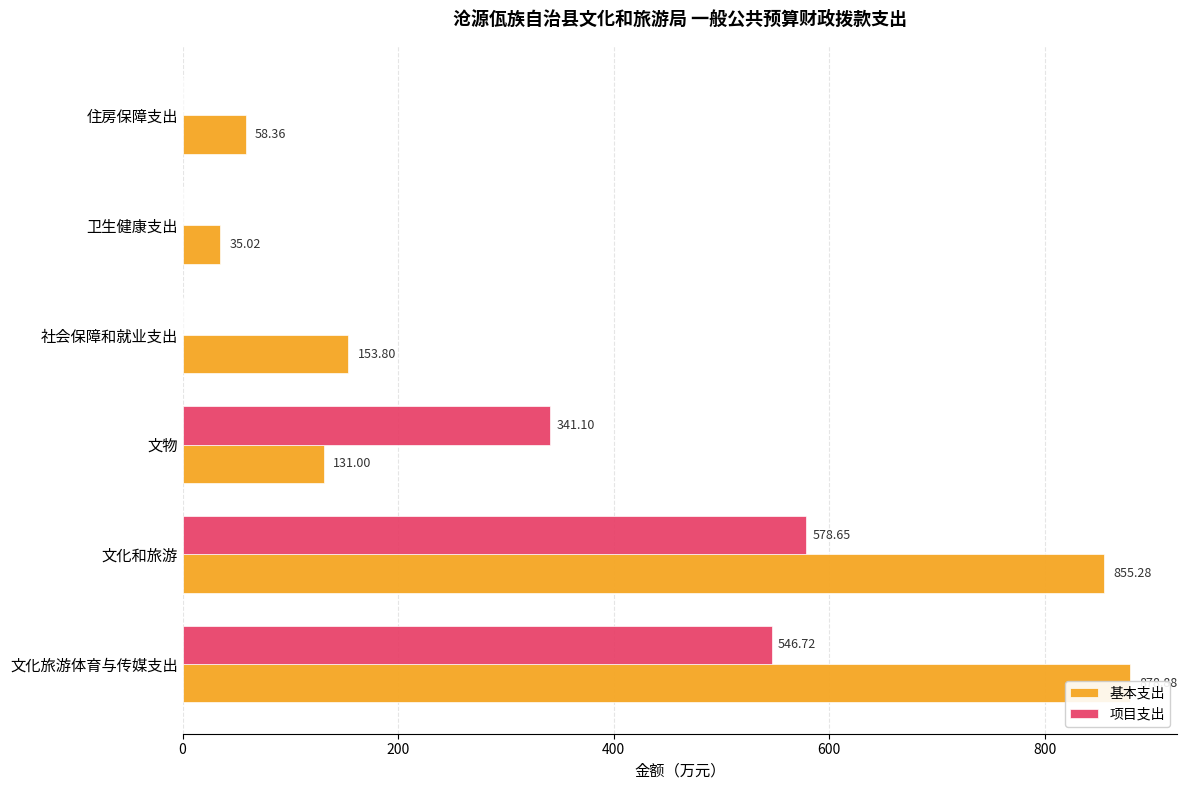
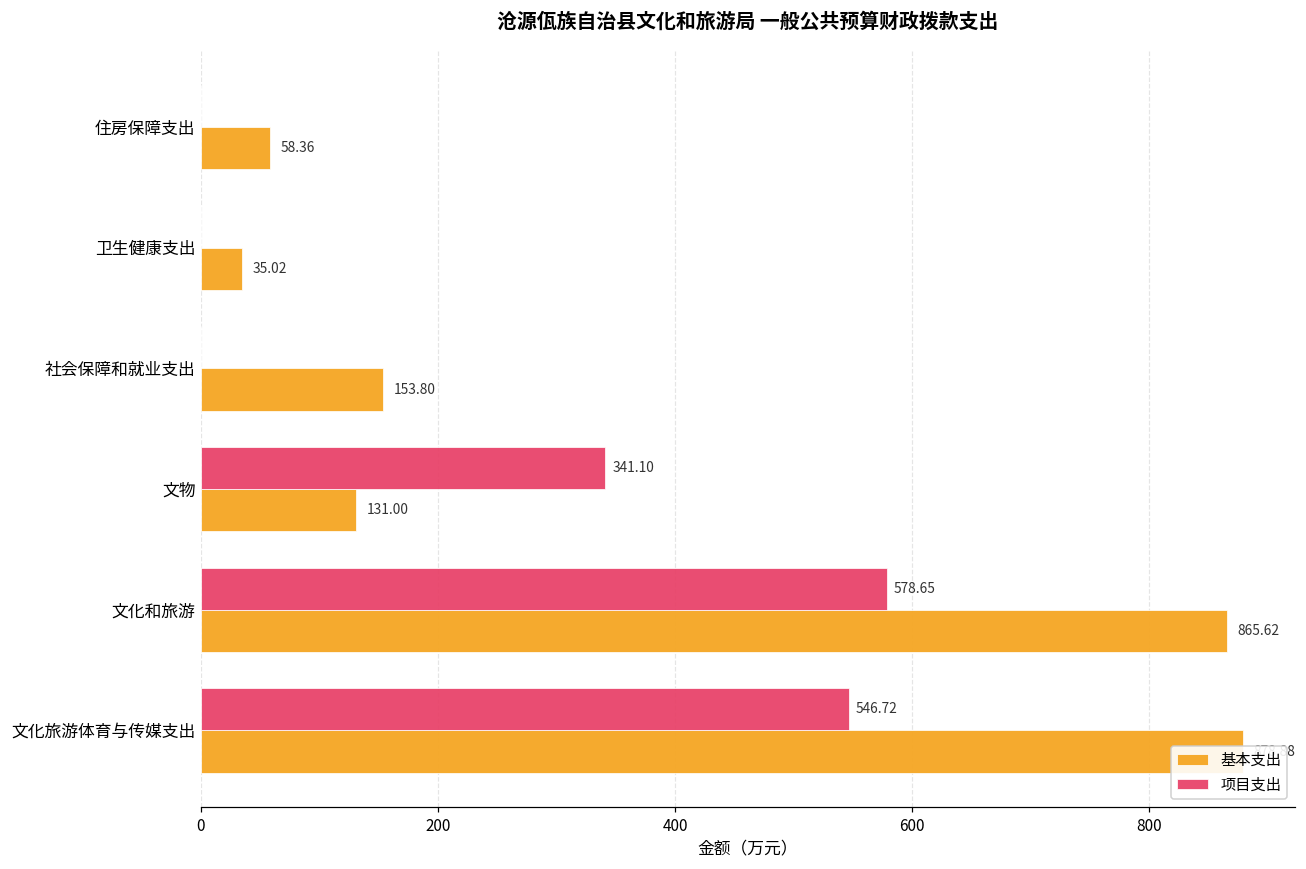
  {
    "基本支出": {
      "住房保障支出": 58.36,
      "卫生健康支出": 35.02,
      "社会保障和就业支出": 153.80,
      "文物": 131.00,
-     "文化和旅游": 855.28
+     "文化和旅游": 865.62
    },
    "项目支出": {
      "文物": 341.10,
      "文化和旅游": 578.65,
      "文化旅游体育与传媒支出": 546.72
    }
  }
